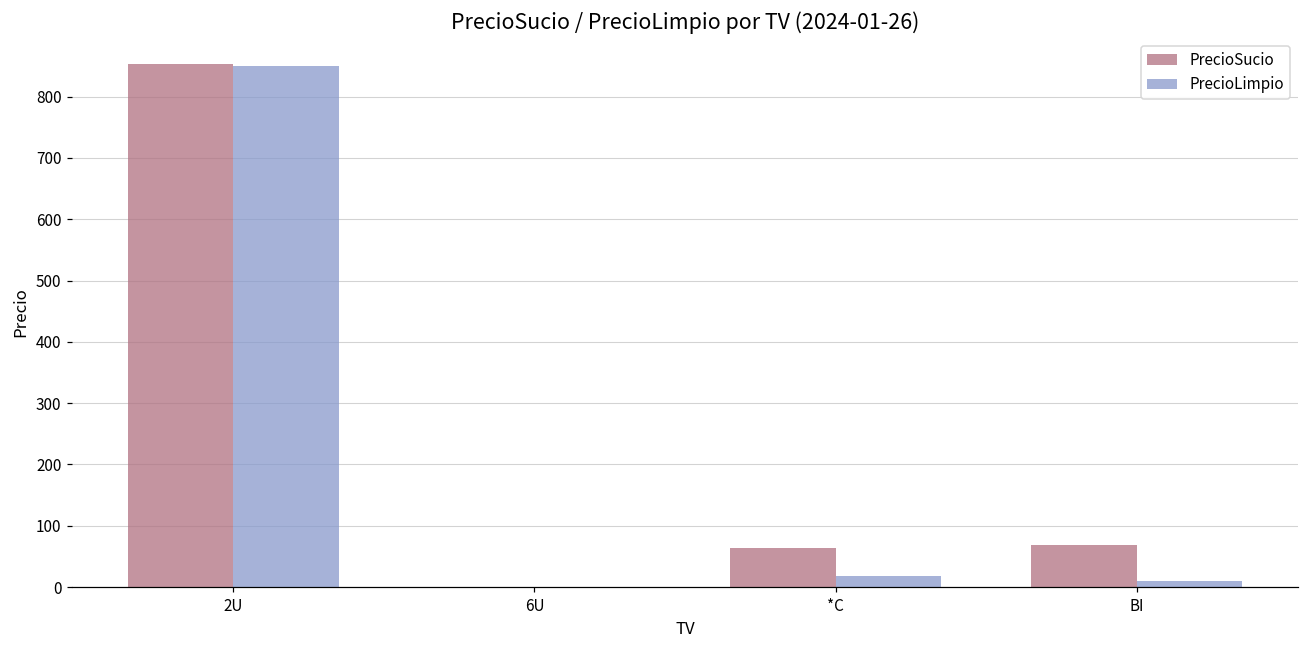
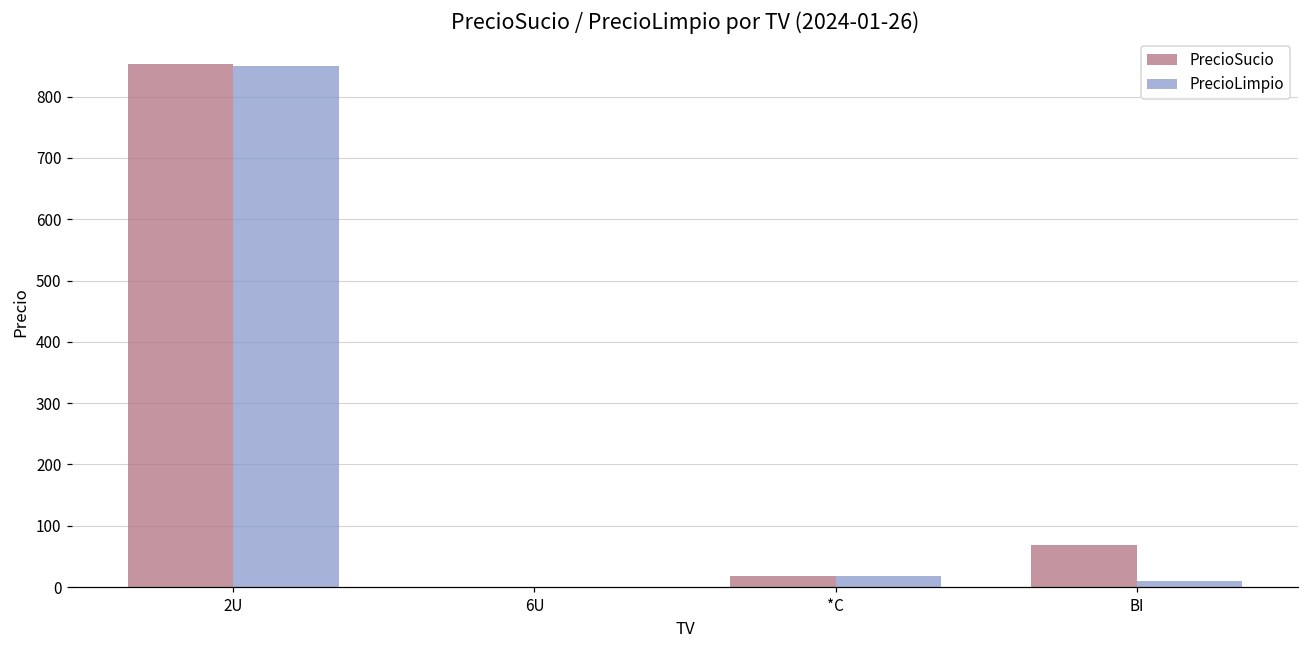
  {
    "PrecioSucio": {
      "2U": 850,
      "6U": 0,
-     "*C": 60,
+     "*C": 20,
      "BI": 70
    },
    "PrecioLimpio": {
      "2U": 850,
      "6U": 0,
      "*C": 20,
      "BI": 10
    }
  }
